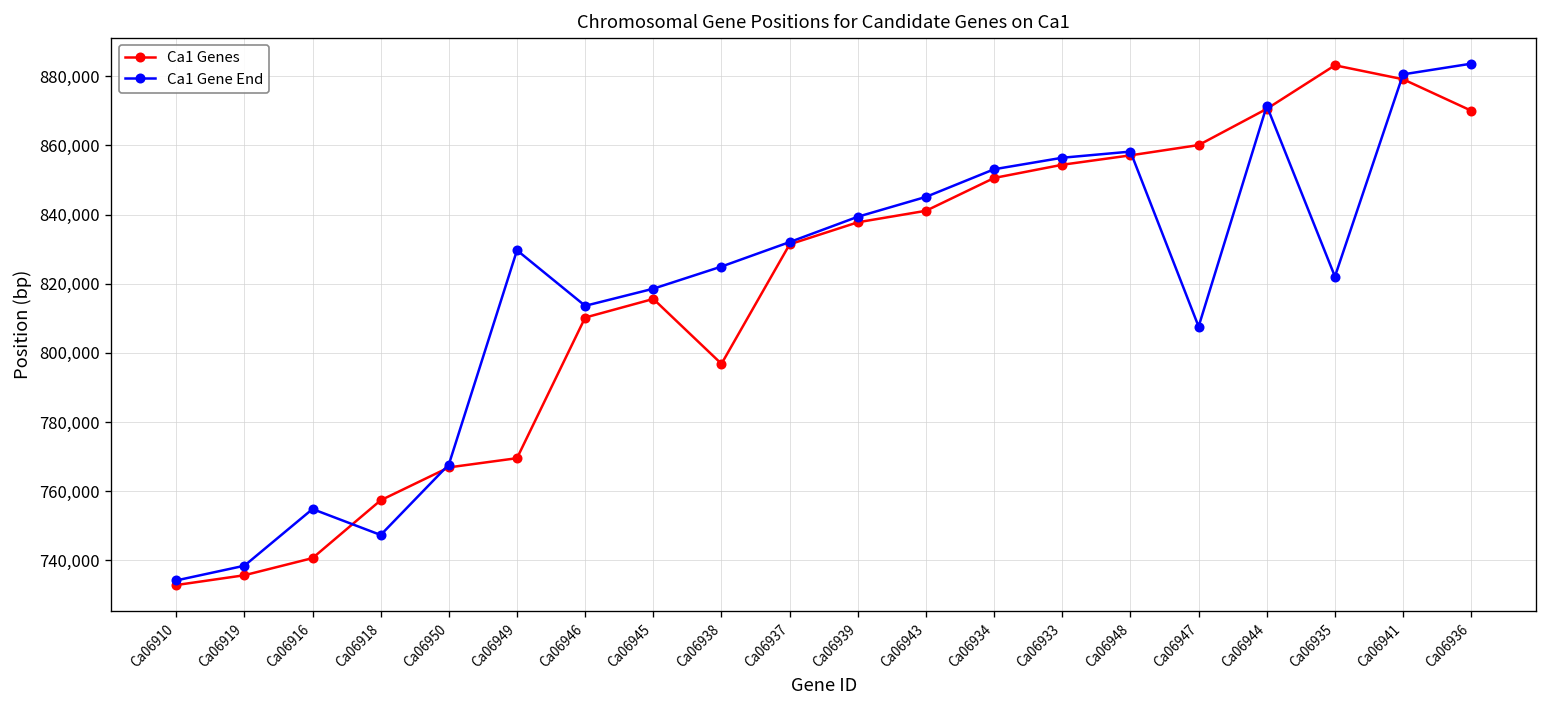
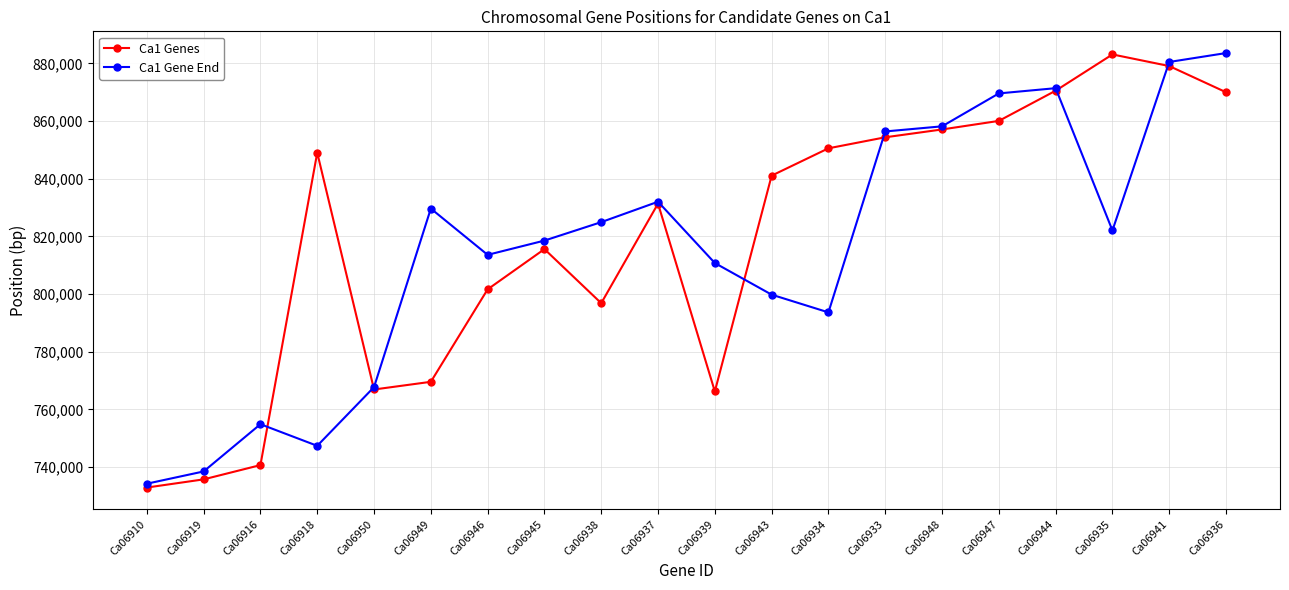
  {
    "Ca1 Genes": {
      "Ca06910": "733,000",
      "Ca06919": "736,000",
      "Ca06916": "741,000",
-     "Ca06918": "757,000",
+     "Ca06918": "849,000",
      "Ca06949": "770,000",
-     "Ca06946": "810,000",
+     "Ca06946": "802,000",
      "Ca06945": "816,000",
      "Ca06938": "797,000",
-     "Ca06939": "838,000",
+     "Ca06939": "766,000",
      "Ca06943": "841,000",
      "Ca06934": "851,000",
      "Ca06933": "854,000",
      "Ca06948": "857,000",
      "Ca06947": "860,000",
      "Ca06935": "883,000",
      "Ca06941": "879,000",
      "Ca06936": "870,000"
    },
    "Ca1 Gene End": {
      "Ca06910": "734,000",
      "Ca06919": "738,000",
      "Ca06916": "755,000",
      "Ca06918": "747,000",
      "Ca06949": "830,000",
      "Ca06946": "814,000",
      "Ca06945": "819,000",
      "Ca06938": "825,000",
-     "Ca06939": "839,000",
-     "Ca06943": "845,000",
-     "Ca06934": "853,000",
+     "Ca06939": "811,000",
+     "Ca06943": "800,000",
+     "Ca06934": "794,000",
      "Ca06933": "856,000",
      "Ca06948": "858,000",
-     "Ca06947": "808,000",
+     "Ca06947": "870,000",
      "Ca06935": "822,000",
      "Ca06941": "881,000",
      "Ca06936": "884,000"
    }
  }
